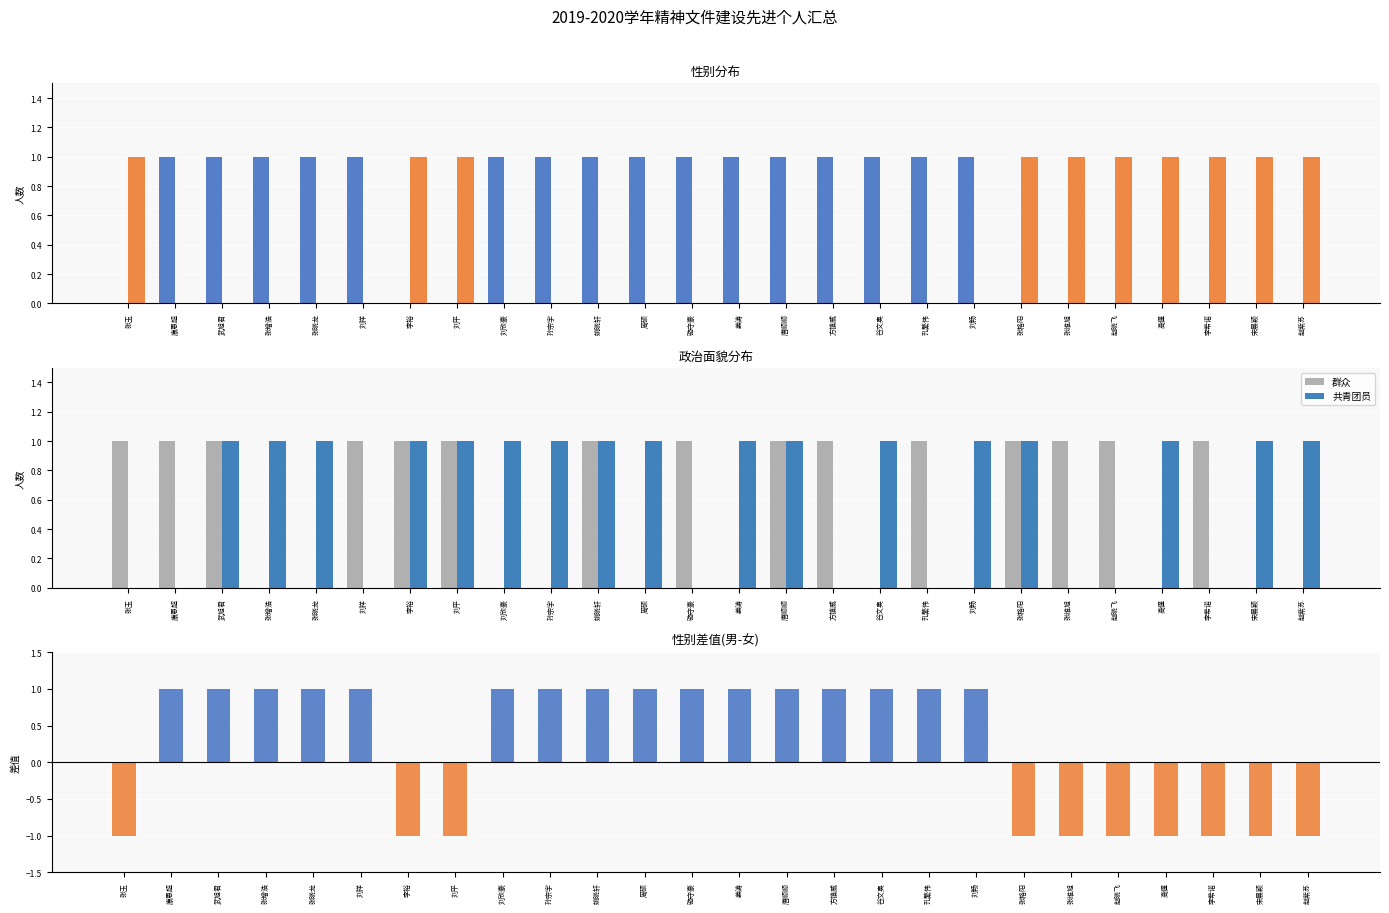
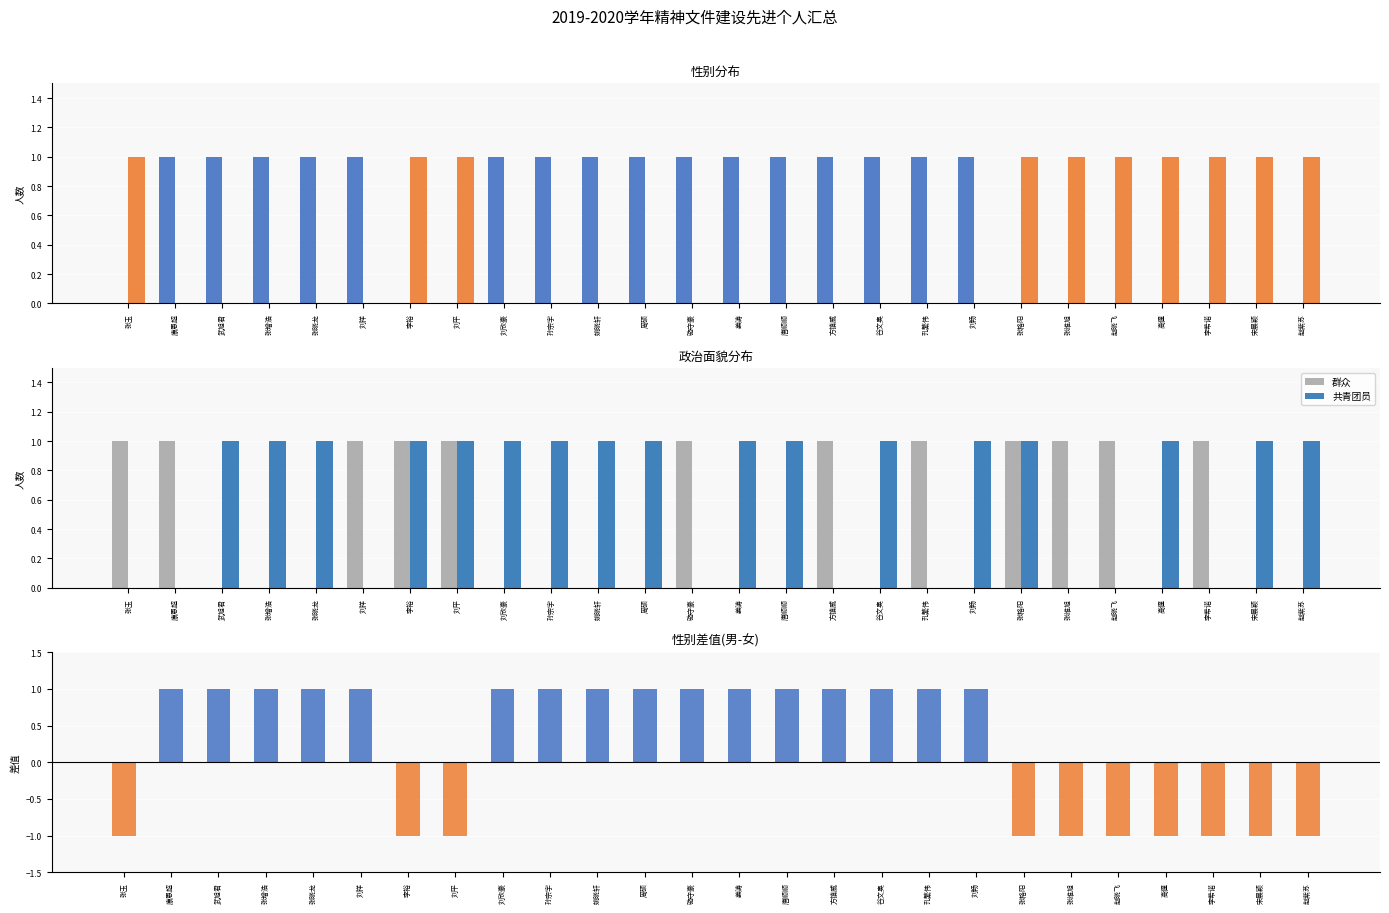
  {
    "政治面貌分布": {
      "群众": {
        "张玉": 1,
        "康恩超": 1,
-       "武旭君": 1,
+       "武旭君": 0,
        "张增浩": 0,
        "张晓龙": 0,
        "刘祥": 1,
        "李裕": 1,
        "刘平": 1,
        "刘欣豪": 0,
        "孙宗宇": 0,
-       "姚晓轩": 1,
+       "姚晓轩": 0,
        "周硕": 0,
        "骆守豪": 1,
        "姜涛": 0,
-       "唐顺顺": 1,
+       "唐顺顺": 0,
        "方镇威": 1,
        "谷文奥": 0,
        "孔繁伟": 1,
        "刘畅": 0,
        "张格阳": 1,
        "张维旭": 1,
        "赵晓飞": 1,
        "高僮": 0,
        "李希诺": 1,
        "宋晨颖": 0,
        "赵紫苏": 0
      },
      "共青团员": {
        "张玉": 0,
        "康恩超": 0,
        "武旭君": 1,
        "张增浩": 1,
        "张晓龙": 1,
        "刘祥": 0,
        "李裕": 1,
        "刘平": 1,
        "刘欣豪": 1,
        "孙宗宇": 1,
        "姚晓轩": 1,
        "周硕": 1,
        "骆守豪": 0,
        "姜涛": 1,
        "唐顺顺": 1,
        "方镇威": 0,
        "谷文奥": 1,
        "孔繁伟": 0,
        "刘畅": 1,
        "张格阳": 1,
        "张维旭": 0,
        "赵晓飞": 0,
        "高僮": 1,
        "李希诺": 0,
        "宋晨颖": 1,
        "赵紫苏": 1
      }
    },
    "性别差值(男-女)": {
      "张玉": -1.0,
      "康恩超": 1.0,
      "武旭君": 1.0,
      "张增浩": 1.0,
      "张晓龙": 1.0,
      "刘祥": 1.0,
      "李裕": -1.0,
      "刘平": -1.0,
      "刘欣豪": 1.0,
      "孙宗宇": 1.0,
      "姚晓轩": 1.0,
      "周硕": 1.0,
      "骆守豪": 1.0,
      "姜涛": 1.0,
      "唐顺顺": 1.0,
      "方镇威": 1.0,
      "谷文奥": 1.0,
      "孔繁伟": 1.0,
      "刘畅": 1.0,
      "张格阳": -1.0,
      "张维旭": -1.0,
      "赵晓飞": -1.0,
      "高僮": -1.0,
      "李希诺": -1.0,
      "宋晨颖": -1.0,
      "赵紫苏": -1.0
    }
  }
